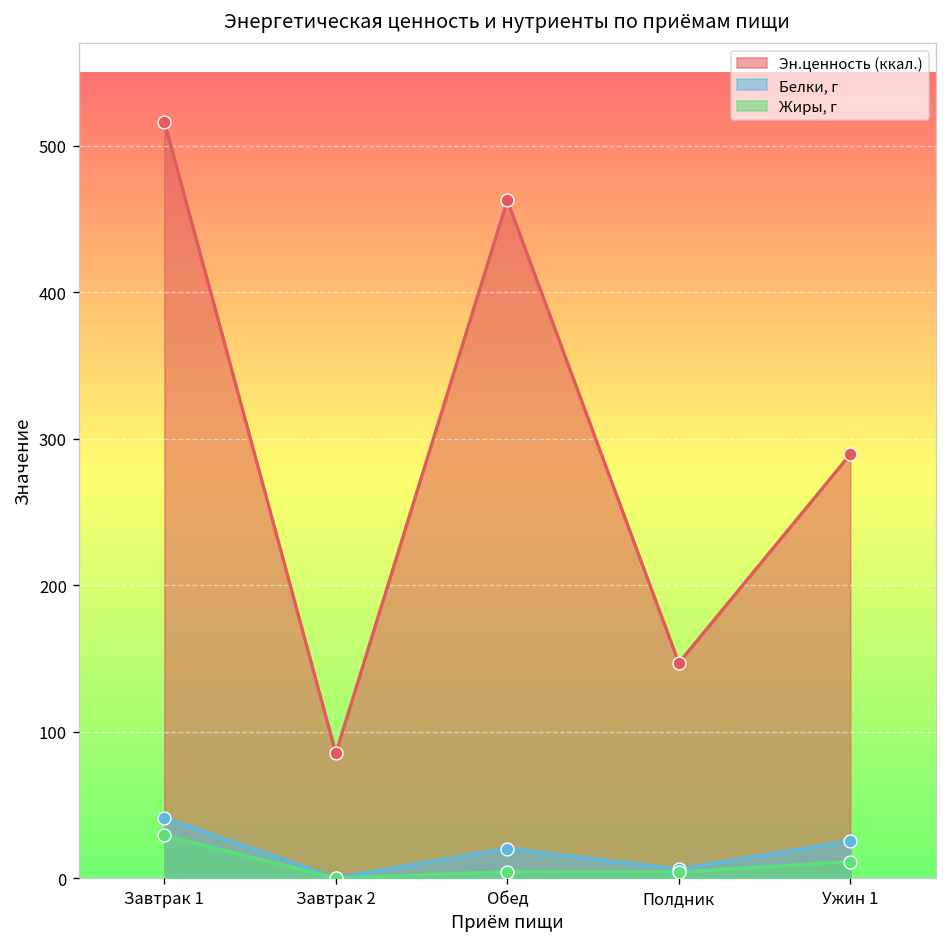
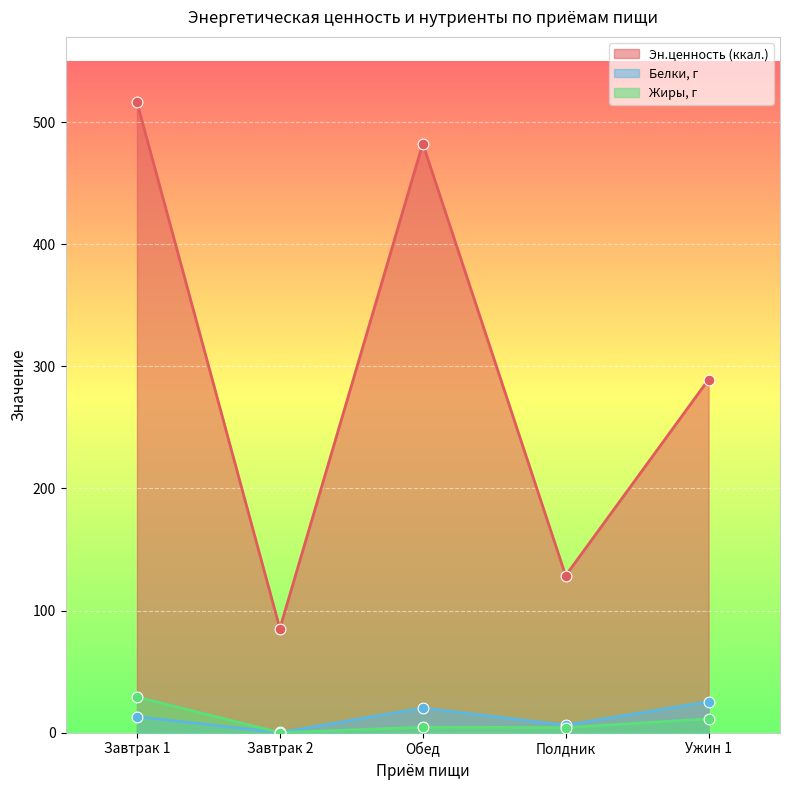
  {
    "Эн.ценность (ккал.)": {
      "Завтрак 1": 516,
      "Завтрак 2": 85,
-     "Обед": 463,
-     "Полдник": 147,
+     "Обед": 483,
+     "Полдник": 129,
      "Ужин 1": 289
    },
    "Белки, г": {
-     "Завтрак 1": 41,
+     "Завтрак 1": 13,
      "Обед": 20,
      "Ужин 1": 25
    },
    "Жиры, г": {
      "Завтрак 1": 29,
      "Обед": 4,
      "Ужин 1": 11
    }
  }
